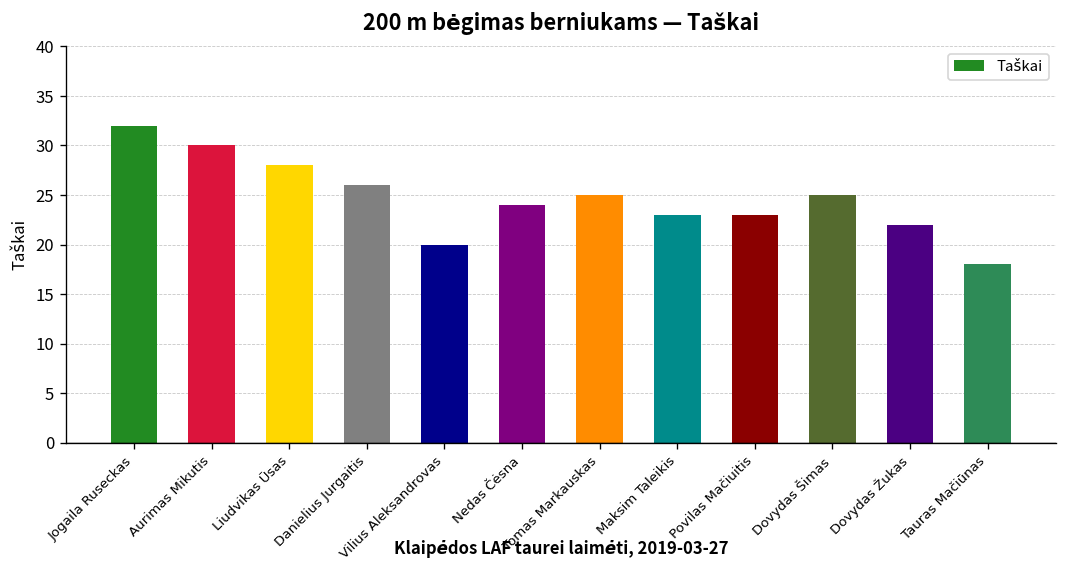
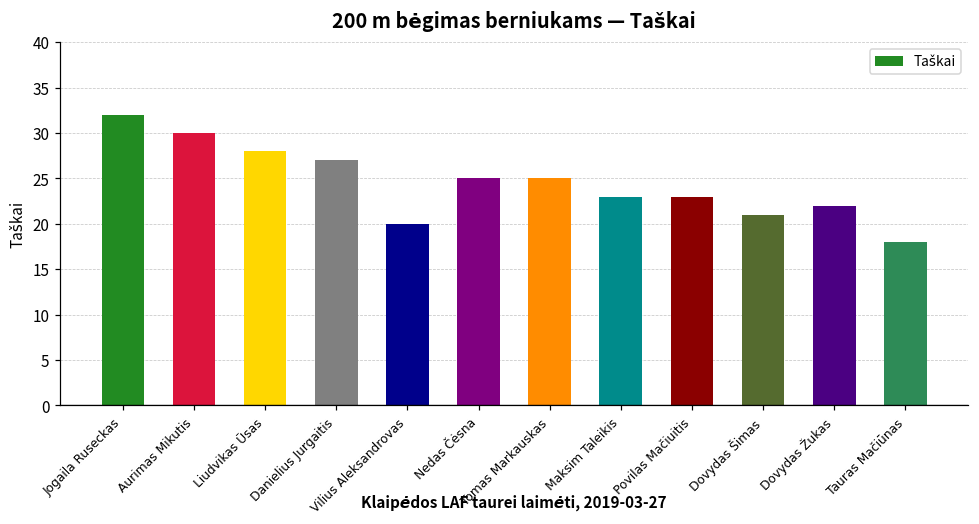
  {
    "Jogaila Ruseckas": 32,
    "Aurimas Mikutis": 30,
    "Liudvikas Ūsas": 28,
-   "Danielius Jurgaitis": 26,
+   "Danielius Jurgaitis": 27,
    "Vilius Aleksandrovas": 20,
-   "Nedas Čėsna": 24,
+   "Nedas Čėsna": 25,
    "Tomas Markauskas": 25,
    "Maksim Taleikis": 23,
    "Povilas Mačiuitis": 23,
-   "Dovydas Šimas": 25,
+   "Dovydas Šimas": 21,
    "Dovydas Žukas": 22,
    "Tauras Mačiūnas": 18
  }
